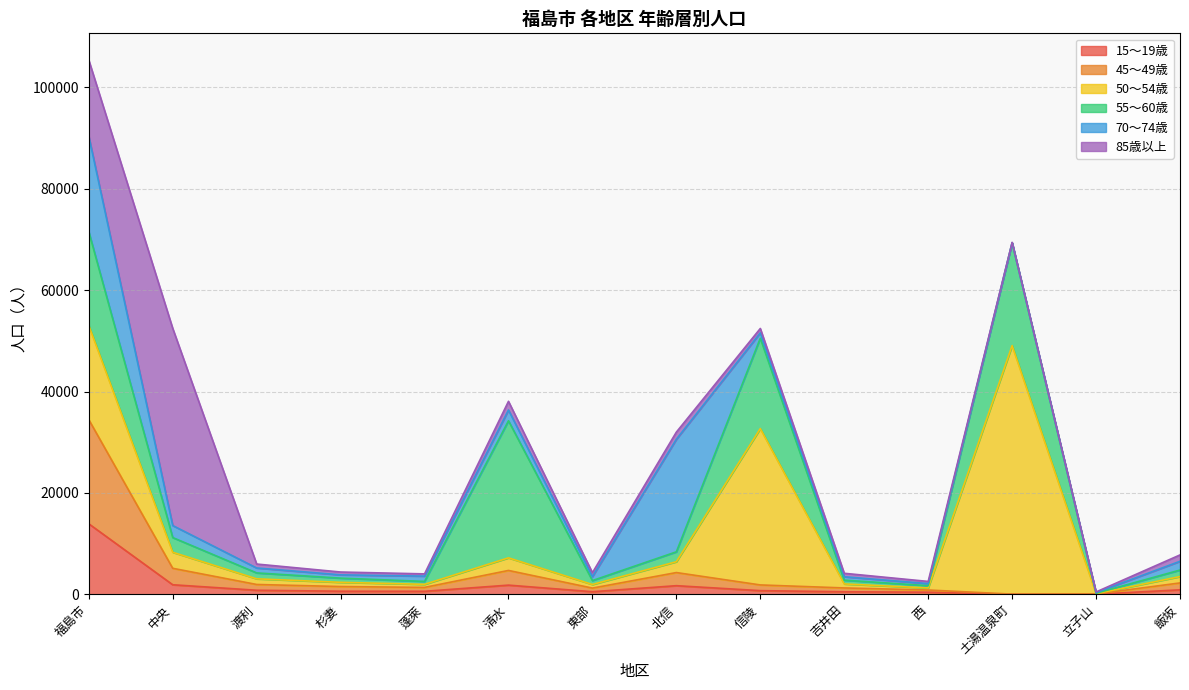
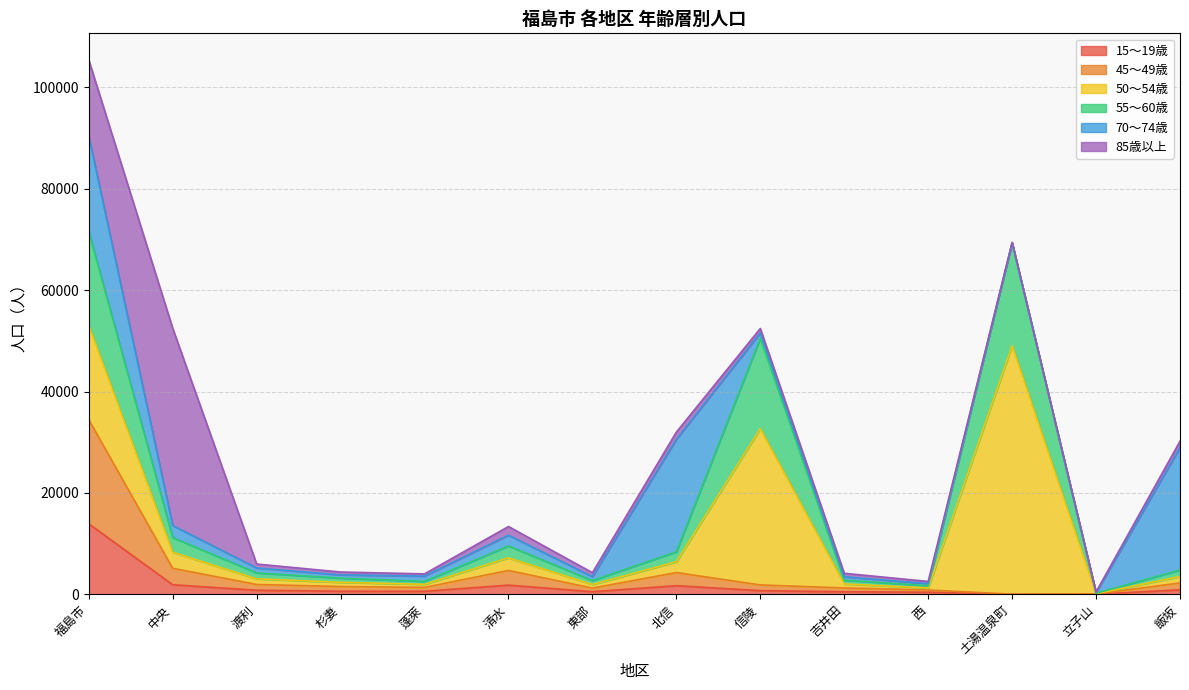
  {
    "50～54歳": {
      "福島市": 19000,
      "中央": 3000,
      "渡利": 1000,
      "杉妻": 1000,
      "蓬萊": 1000,
      "清水": 2000,
      "東部": 1000,
      "北信": 2000,
      "信陵": 31000,
      "吉井田": 1000,
      "土湯温泉町": 49000,
      "飯坂": 1000
    },
    "55～60歳": {
      "福島市": 19000,
      "中央": 3000,
      "渡利": 1000,
      "杉妻": 1000,
      "蓬萊": 1000,
-     "清水": 27000,
+     "清水": 2000,
      "東部": 1000,
      "北信": 2000,
      "信陵": 18000,
      "吉井田": 1000,
      "飯坂": 1000
    },
    "70～74歳": {
      "福島市": 19000,
      "中央": 2000,
      "渡利": 1000,
      "杉妻": 1000,
      "清水": 2000,
      "東部": 1000,
      "北信": 22000,
      "信陵": 1000,
      "吉井田": 1000,
-     "飯坂": 2000
+     "飯坂": 24000
    },
    "85歳以上": {
      "福島市": 15000,
      "中央": 39000,
      "渡利": 1000,
      "杉妻": 1000,
      "清水": 2000,
      "東部": 1000,
      "北信": 1000,
      "信陵": 1000,
      "吉井田": 1000,
      "飯坂": 1000
    }
  }
